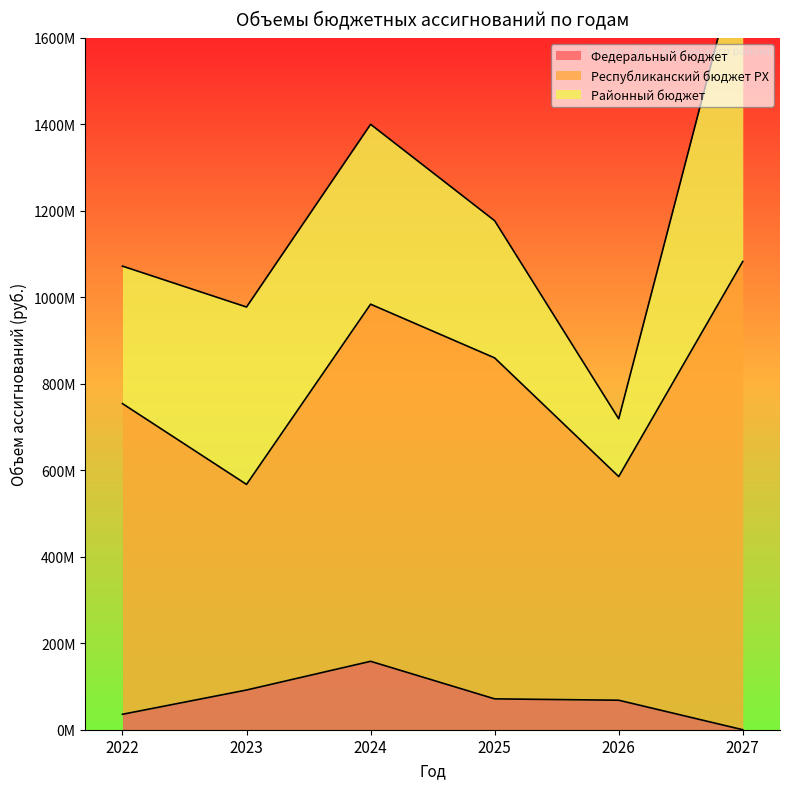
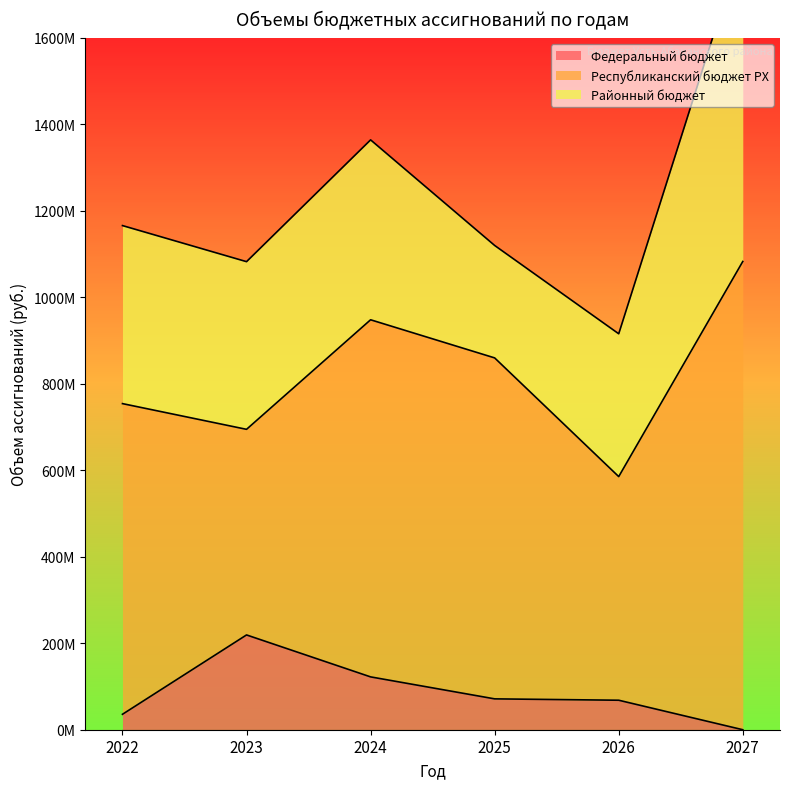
  {
    "Федеральный бюджет": {
      "2022": 40000000,
-     "2023": 90000000,
-     "2024": 160000000,
+     "2023": 220000000,
+     "2024": 120000000,
      "2025": 70000000,
      "2026": 70000000
    },
    "Республиканский бюджет РХ": {
      "2022": 720000000,
      "2023": 480000000,
      "2024": 830000000,
      "2025": 790000000,
      "2026": 520000000,
      "2027": 1080000000
    },
    "Районный бюджет": {
-     "2022": 320000000,
-     "2023": 410000000,
+     "2022": 410000000,
+     "2023": 390000000,
      "2024": 420000000,
-     "2025": 320000000,
-     "2026": 130000000
+     "2025": 260000000,
+     "2026": 330000000
    }
  }
